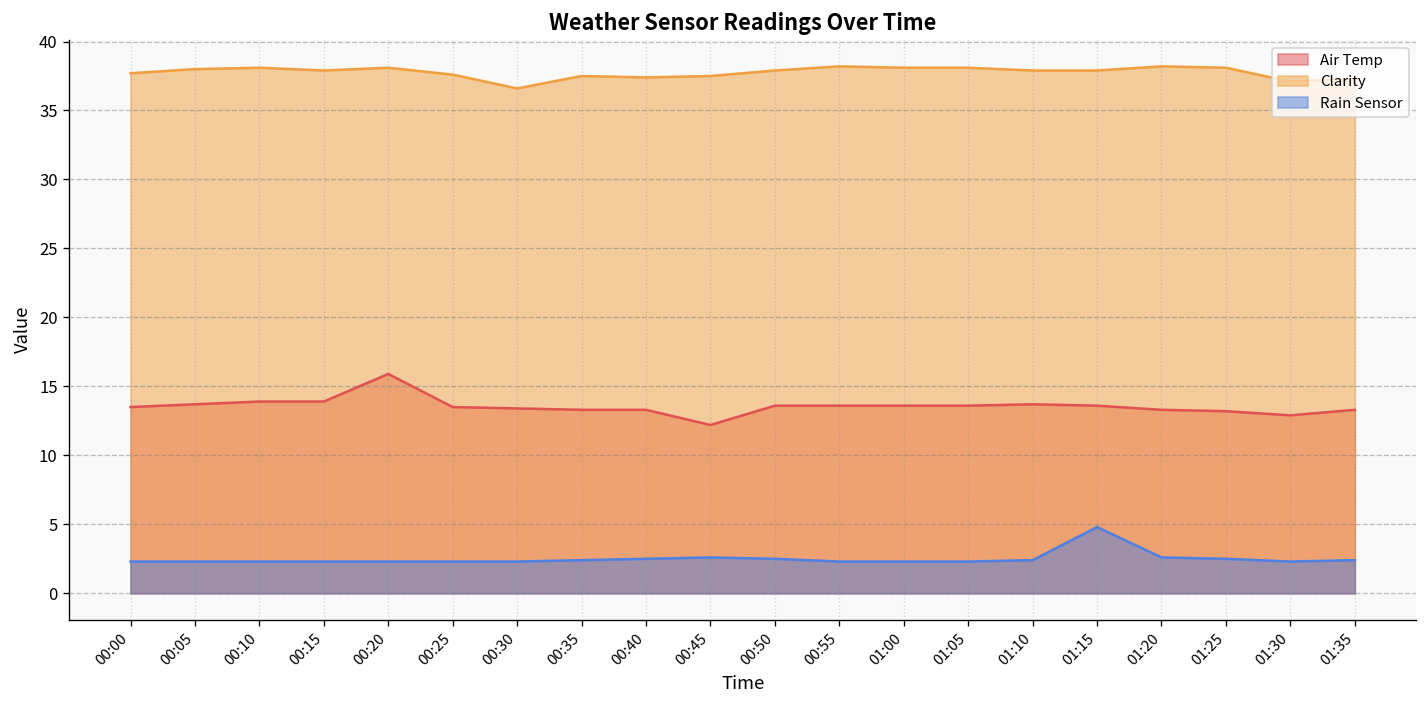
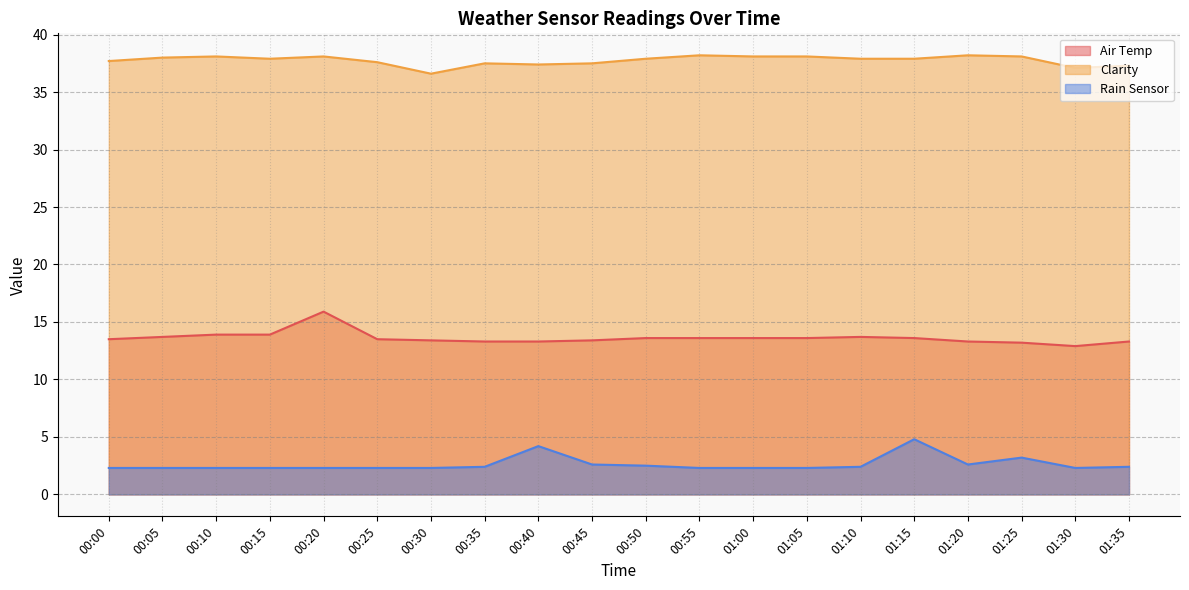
  {
    "Air Temp": {
      "00:00": 13.5,
      "00:05": 13.7,
      "00:10": 13.9,
      "00:15": 13.9,
      "00:20": 15.9,
      "00:25": 13.5,
      "00:30": 13.4,
      "00:35": 13.3,
      "00:40": 13.3,
-     "00:45": 12.2,
+     "00:45": 13.4,
      "00:50": 13.6,
      "00:55": 13.6,
      "01:00": 13.6,
      "01:05": 13.6,
      "01:10": 13.7,
      "01:15": 13.6,
      "01:20": 13.3,
      "01:25": 13.2,
      "01:30": 12.9,
      "01:35": 13.3
    },
    "Clarity": {
      "00:00": 37.7,
      "00:05": 38.0,
      "00:10": 38.1,
      "00:15": 37.9,
      "00:20": 38.1,
      "00:25": 37.6,
      "00:30": 36.6,
      "00:35": 37.5,
      "00:40": 37.4,
      "00:45": 37.5,
      "00:50": 37.9,
      "00:55": 38.2,
      "01:00": 38.1,
      "01:05": 38.1,
      "01:10": 37.9,
      "01:15": 37.9,
      "01:20": 38.2,
      "01:25": 38.1
    },
    "Rain Sensor": {
      "00:00": 2.3,
      "00:05": 2.3,
      "00:10": 2.3,
      "00:15": 2.3,
      "00:20": 2.3,
      "00:25": 2.3,
      "00:30": 2.3,
      "00:35": 2.4,
-     "00:40": 2.5,
+     "00:40": 4.2,
      "00:45": 2.6,
      "00:50": 2.5,
      "00:55": 2.3,
      "01:00": 2.3,
      "01:05": 2.3,
      "01:10": 2.4,
      "01:15": 4.8,
      "01:20": 2.6,
-     "01:25": 2.5,
+     "01:25": 3.2,
      "01:30": 2.3,
      "01:35": 2.4
    }
  }
